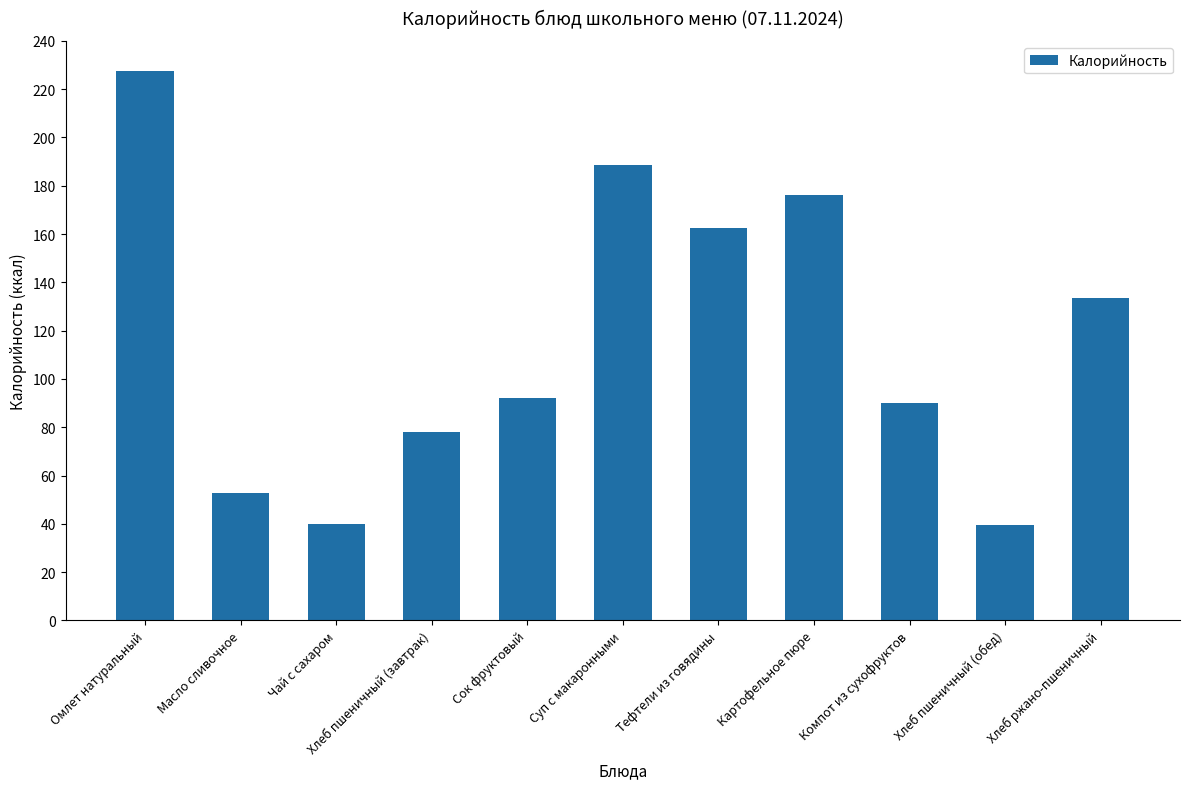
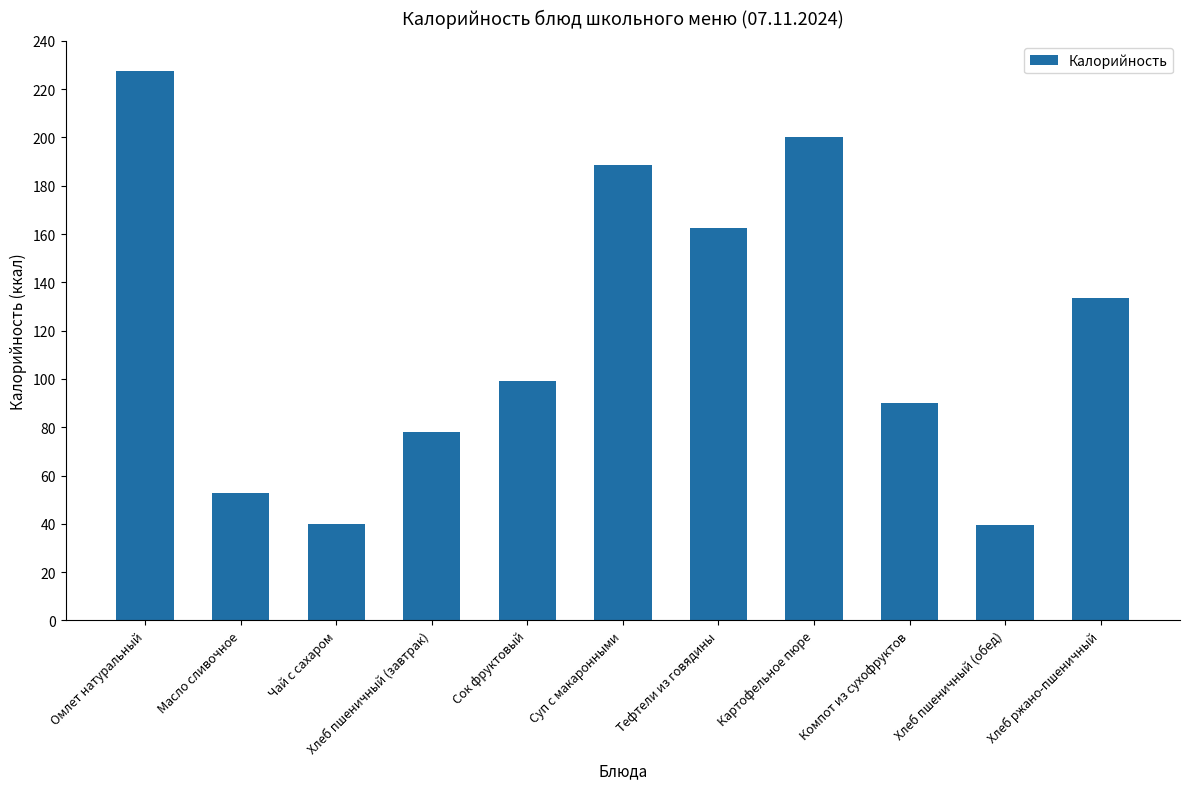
  {
    "Омлет натуральный": 228,
    "Масло сливочное": 53,
    "Чай с сахаром": 40,
    "Хлеб пшеничный (завтрак)": 78,
-   "Сок фруктовый": 92,
+   "Сок фруктовый": 99,
    "Суп с макаронными": 189,
    "Тефтели из говядины": 162,
-   "Картофельное пюре": 176,
+   "Картофельное пюре": 200,
    "Компот из сухофруктов": 90,
    "Хлеб пшеничный (обед)": 40,
    "Хлеб ржано-пшеничный": 134
  }
